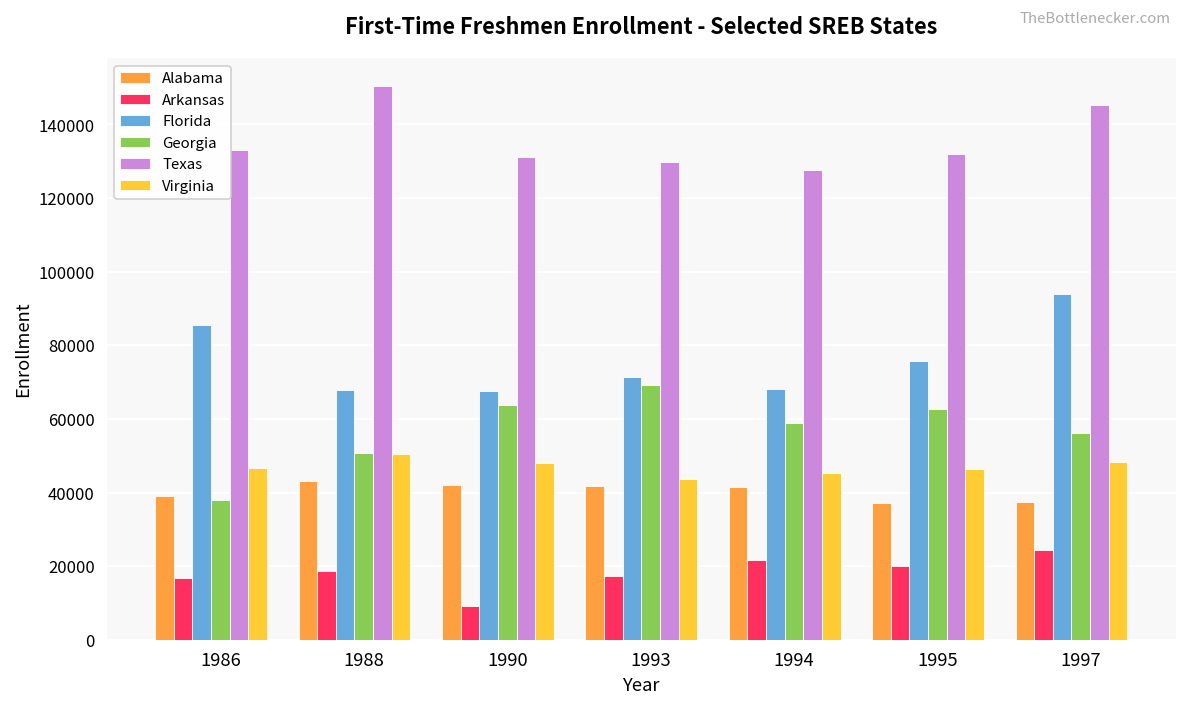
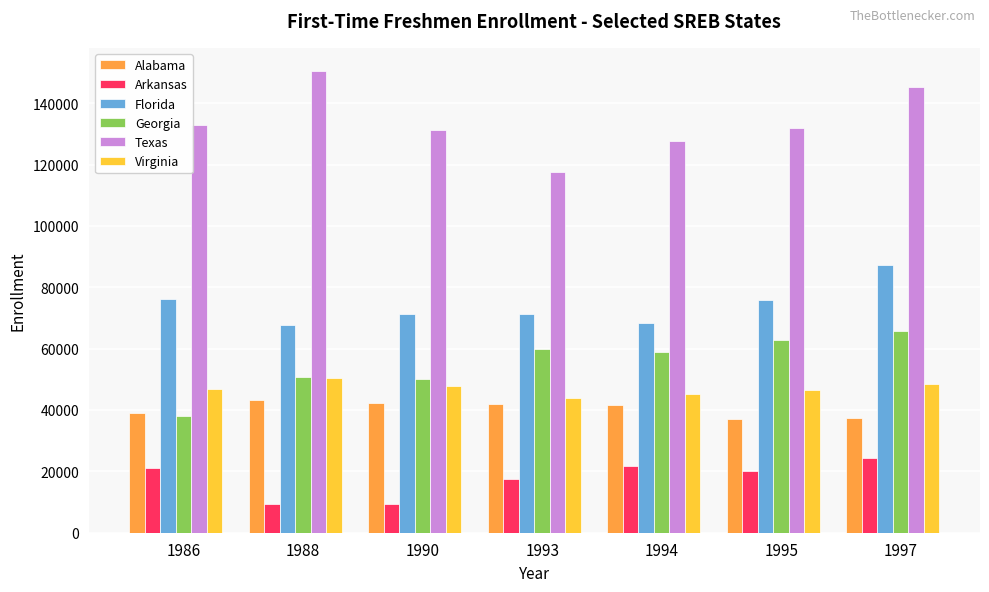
  {
    "Arkansas": {
-     "1986": 17000,
-     "1988": 19000,
+     "1986": 21000,
+     "1988": 10000,
      "1990": 9000,
      "1993": 17000,
      "1994": 22000,
      "1995": 20000,
      "1997": 24000
    },
    "Florida": {
-     "1986": 86000,
+     "1986": 76000,
      "1988": 68000,
-     "1990": 67000,
+     "1990": 71000,
      "1993": 71000,
      "1994": 68000,
      "1995": 76000,
-     "1997": 94000
+     "1997": 87000
    },
    "Georgia": {
      "1986": 38000,
      "1988": 51000,
-     "1990": 64000,
-     "1993": 69000,
+     "1990": 50000,
+     "1993": 60000,
      "1994": 59000,
      "1995": 63000,
-     "1997": 56000
+     "1997": 66000
    },
    "Texas": {
      "1986": 133000,
      "1988": 151000,
      "1990": 131000,
-     "1993": 130000,
+     "1993": 118000,
      "1994": 128000,
      "1995": 132000,
      "1997": 145000
    }
  }
